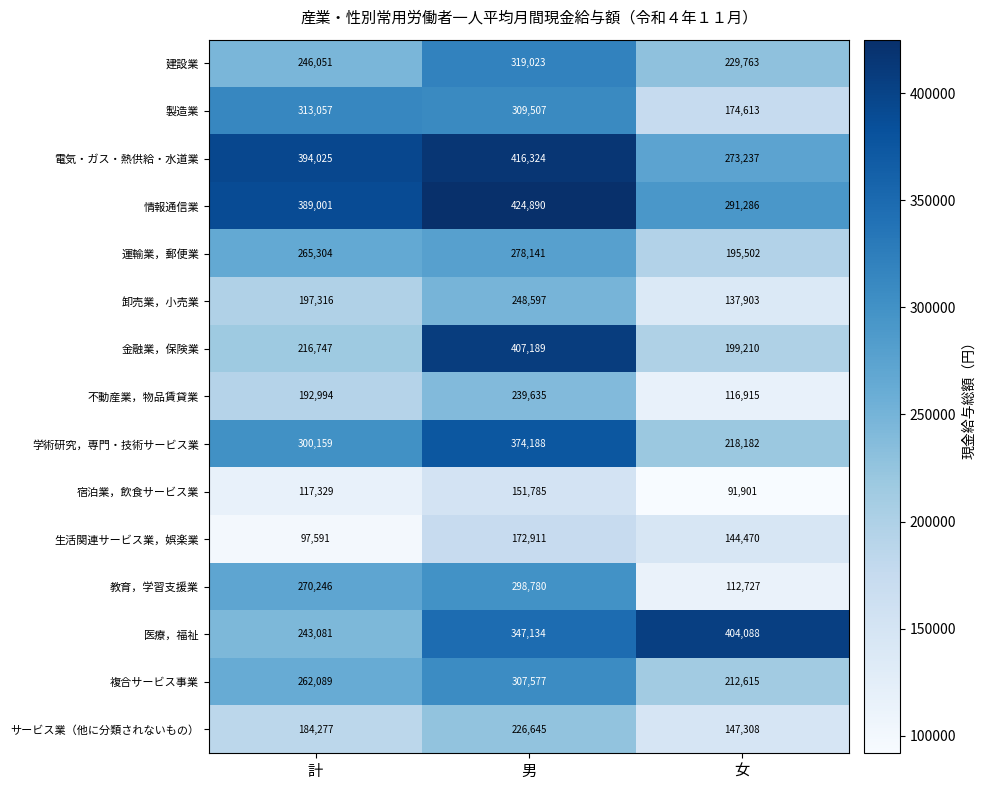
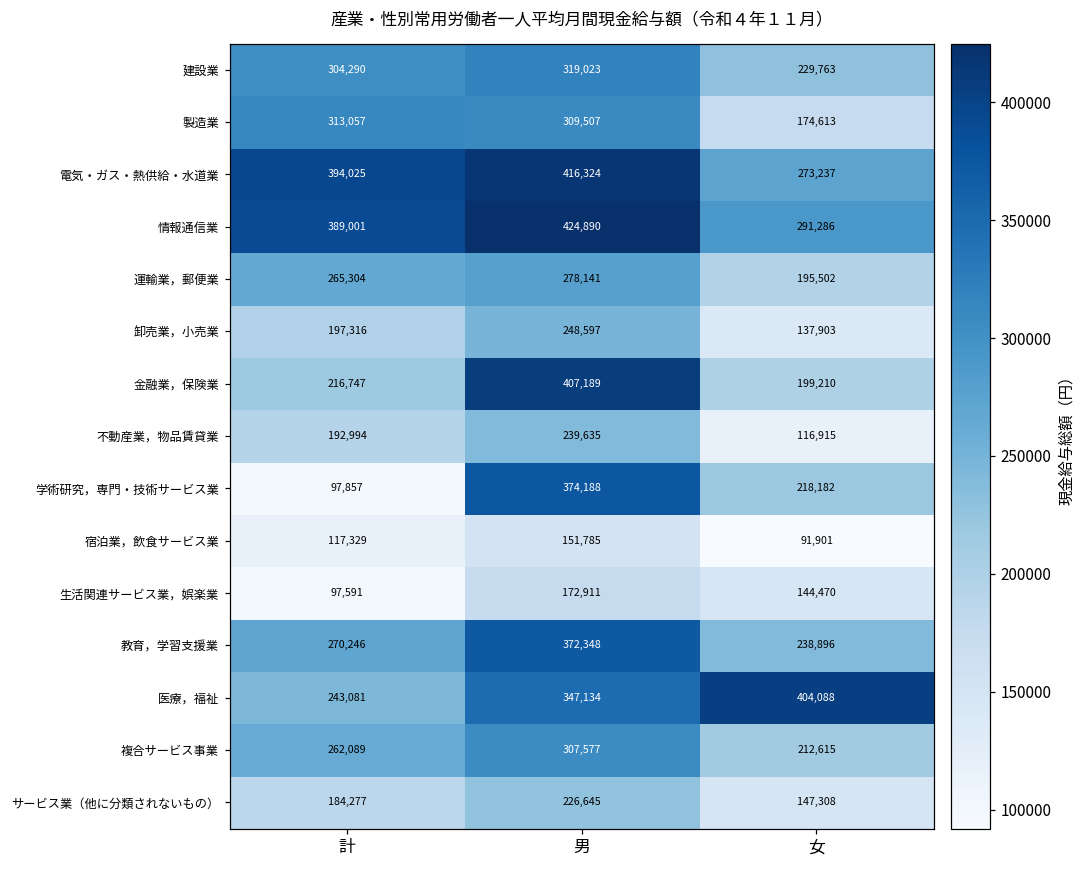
  {
    "建設業": {
-     "計": "246,051",
+     "計": "304,290",
      "男": "319,023",
      "女": "229,763"
    },
    "製造業": {
      "計": "313,057",
      "男": "309,507",
      "女": "174,613"
    },
    "電気・ガス・熱供給・水道業": {
      "計": "394,025",
      "男": "416,324",
      "女": "273,237"
    },
    "情報通信業": {
      "計": "389,001",
      "男": "424,890",
      "女": "291,286"
    },
    "運輸業，郵便業": {
      "計": "265,304",
      "男": "278,141",
      "女": "195,502"
    },
    "卸売業，小売業": {
      "計": "197,316",
      "男": "248,597",
      "女": "137,903"
    },
    "金融業，保険業": {
      "計": "216,747",
      "男": "407,189",
      "女": "199,210"
    },
    "不動産業，物品賃貸業": {
      "計": "192,994",
      "男": "239,635",
      "女": "116,915"
    },
    "学術研究，専門・技術サービス業": {
-     "計": "300,159",
+     "計": "97,857",
      "男": "374,188",
      "女": "218,182"
    },
    "宿泊業，飲食サービス業": {
      "計": "117,329",
      "男": "151,785",
      "女": "91,901"
    },
    "生活関連サービス業，娯楽業": {
      "計": "97,591",
      "男": "172,911",
      "女": "144,470"
    },
    "教育，学習支援業": {
      "計": "270,246",
-     "男": "298,780",
-     "女": "112,727"
+     "男": "372,348",
+     "女": "238,896"
    },
    "医療，福祉": {
      "計": "243,081",
      "男": "347,134",
      "女": "404,088"
    },
    "複合サービス事業": {
      "計": "262,089",
      "男": "307,577",
      "女": "212,615"
    },
    "サービス業（他に分類されないもの）": {
      "計": "184,277",
      "男": "226,645",
      "女": "147,308"
    }
  }
